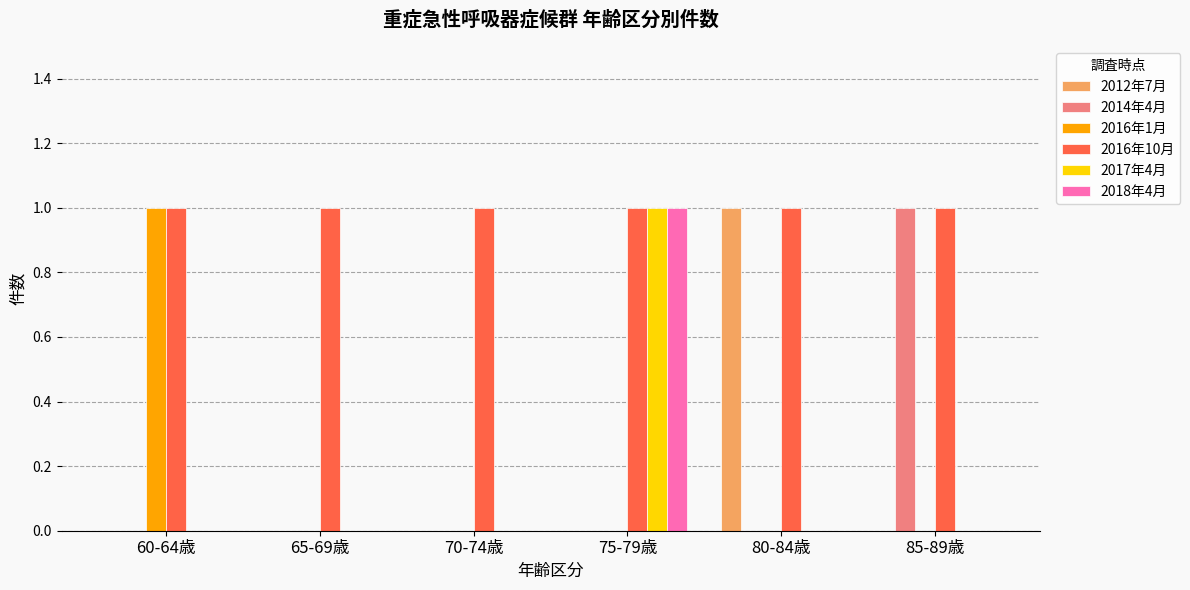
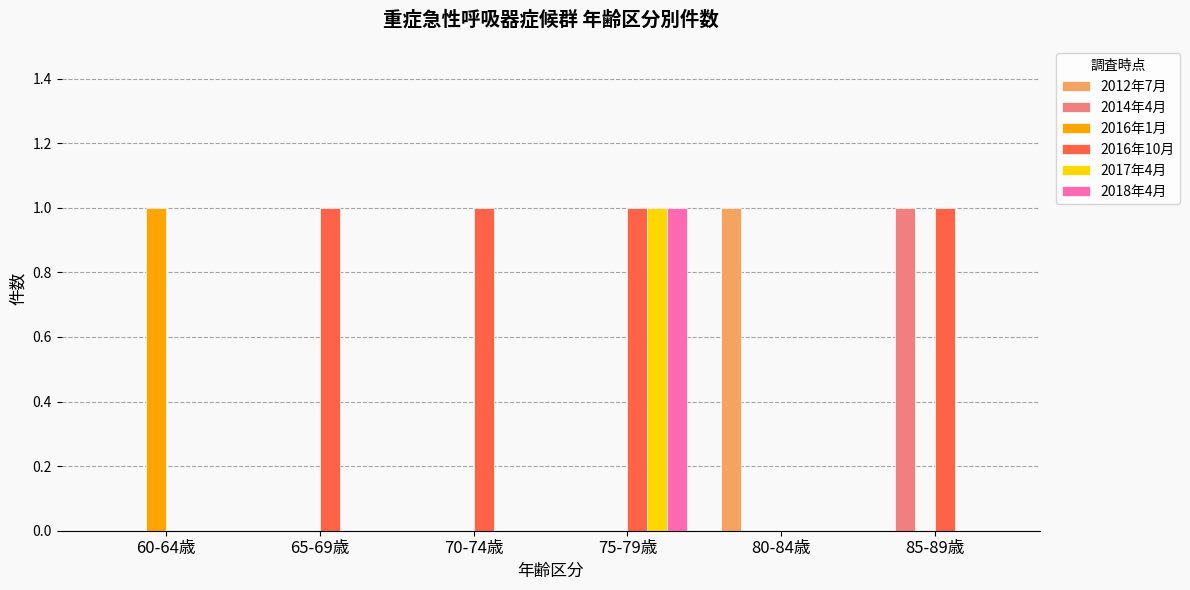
  {
    "2016年10月": {
-     "60-64歳": 1,
+     "60-64歳": 0,
      "65-69歳": 1,
      "70-74歳": 1,
      "75-79歳": 1,
-     "80-84歳": 1,
+     "80-84歳": 0,
      "85-89歳": 1
    }
  }
